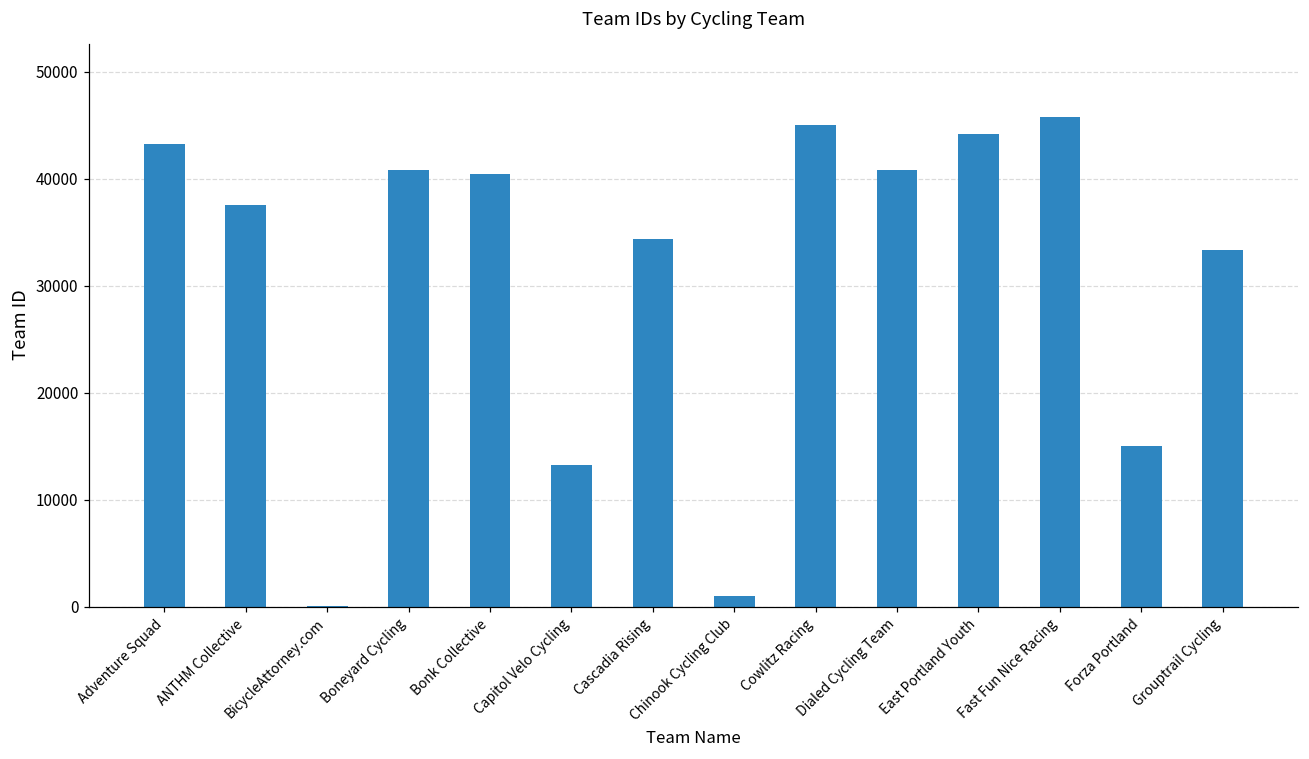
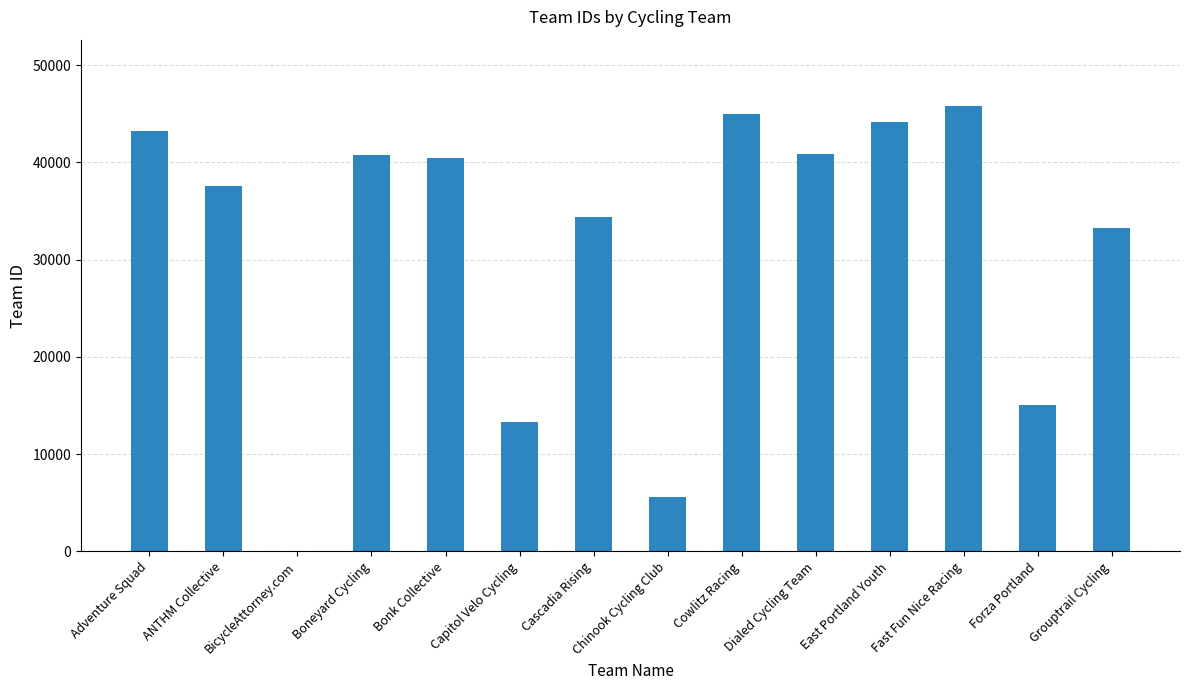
  {
    "Adventure Squad": 43000,
    "ANTHM Collective": 38000,
    "Boneyard Cycling": 41000,
    "Bonk Collective": 40000,
    "Capitol Velo Cycling": 13000,
    "Cascadia Rising": 34000,
-   "Chinook Cycling Club": 1000,
+   "Chinook Cycling Club": 6000,
    "Cowlitz Racing": 45000,
    "Dialed Cycling Team": 41000,
    "East Portland Youth": 44000,
    "Fast Fun Nice Racing": 46000,
    "Forza Portland": 15000,
    "Grouptrail Cycling": 33000
  }
